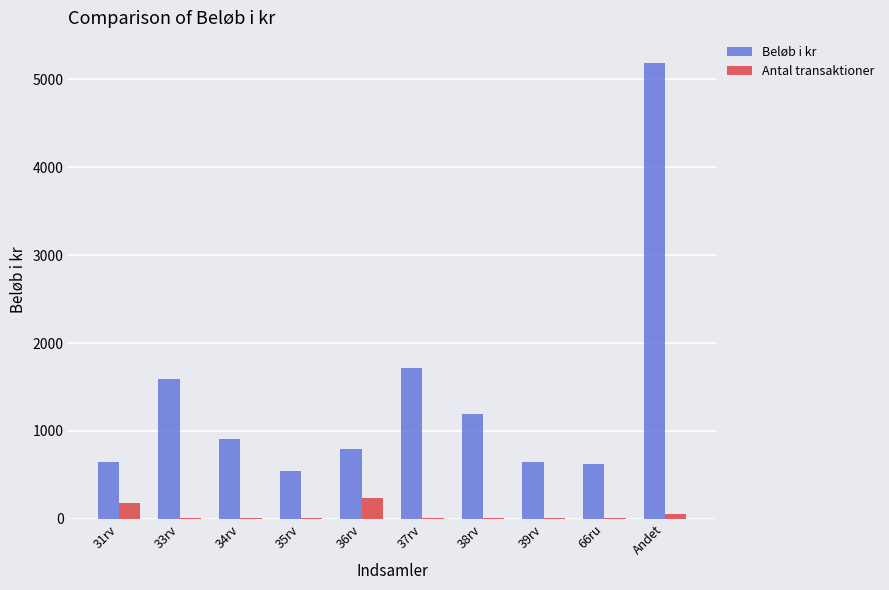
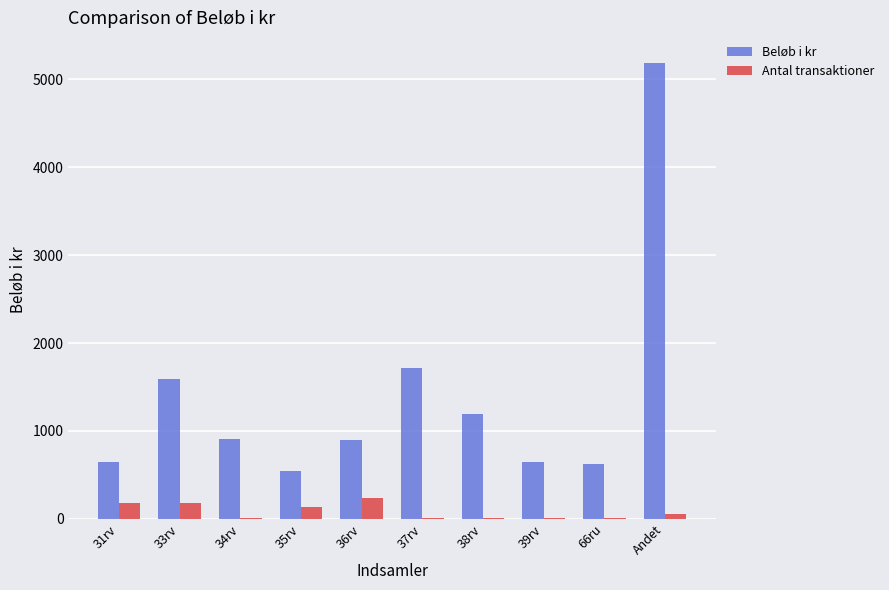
  {
    "Beløb i kr": {
      "31rv": 700,
      "33rv": 1600,
      "34rv": 900,
      "35rv": 500,
-     "36rv": 800,
+     "36rv": 900,
      "37rv": 1700,
      "38rv": 1200,
      "39rv": 700,
      "66ru": 600,
      "Andet": 5200
    },
    "Antal transaktioner": {
      "31rv": 200,
-     "33rv": 0,
-     "35rv": 0,
+     "33rv": 200,
+     "35rv": 100,
      "36rv": 200,
      "Andet": 100
    }
  }
